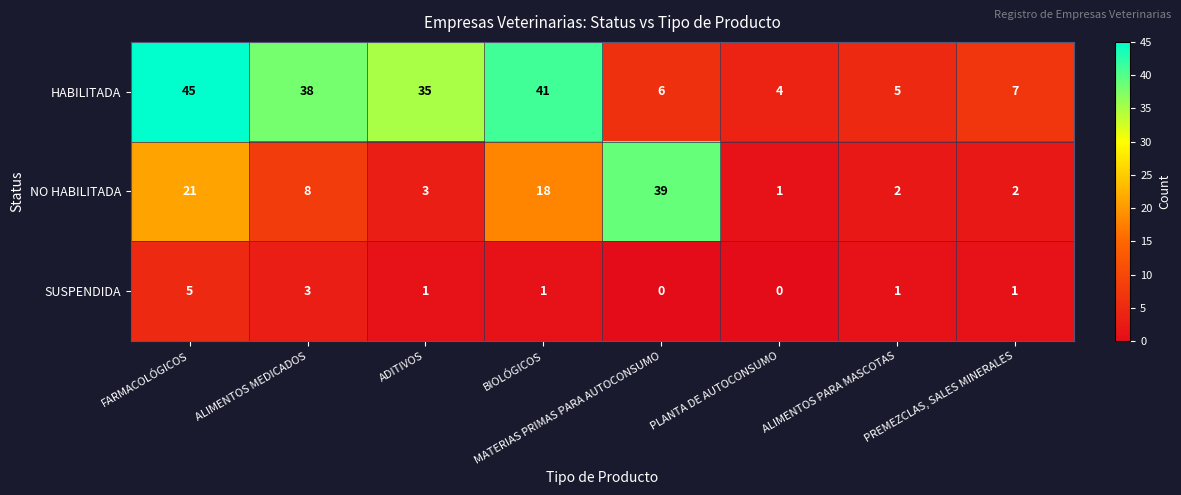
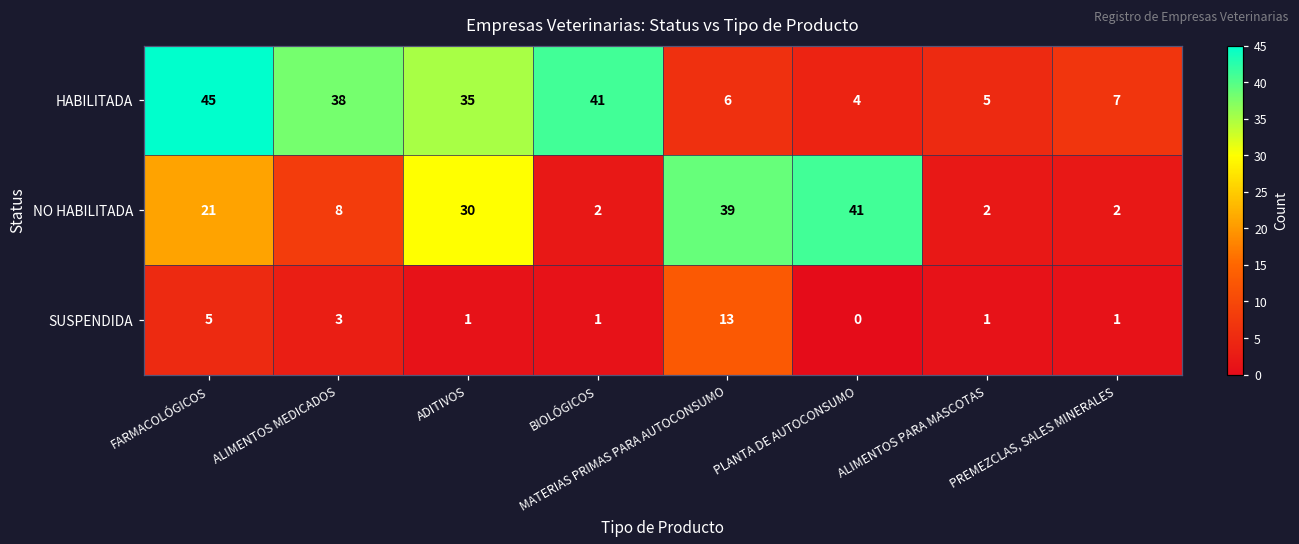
  {
    "HABILITADA": {
      "FARMACOLÓGICOS": 45,
      "ALIMENTOS MEDICADOS": 38,
      "ADITIVOS": 35,
      "BIOLÓGICOS": 41,
      "MATERIAS PRIMAS PARA AUTOCONSUMO": 6,
      "PLANTA DE AUTOCONSUMO": 4,
      "ALIMENTOS PARA MASCOTAS": 5,
      "PREMEZCLAS, SALES MINERALES": 7
    },
    "NO HABILITADA": {
      "FARMACOLÓGICOS": 21,
      "ALIMENTOS MEDICADOS": 8,
-     "ADITIVOS": 3,
-     "BIOLÓGICOS": 18,
+     "ADITIVOS": 30,
+     "BIOLÓGICOS": 2,
      "MATERIAS PRIMAS PARA AUTOCONSUMO": 39,
-     "PLANTA DE AUTOCONSUMO": 1,
+     "PLANTA DE AUTOCONSUMO": 41,
      "ALIMENTOS PARA MASCOTAS": 2,
      "PREMEZCLAS, SALES MINERALES": 2
    },
    "SUSPENDIDA": {
      "FARMACOLÓGICOS": 5,
      "ALIMENTOS MEDICADOS": 3,
      "ADITIVOS": 1,
      "BIOLÓGICOS": 1,
-     "MATERIAS PRIMAS PARA AUTOCONSUMO": 0,
+     "MATERIAS PRIMAS PARA AUTOCONSUMO": 13,
      "PLANTA DE AUTOCONSUMO": 0,
      "ALIMENTOS PARA MASCOTAS": 1,
      "PREMEZCLAS, SALES MINERALES": 1
    }
  }
